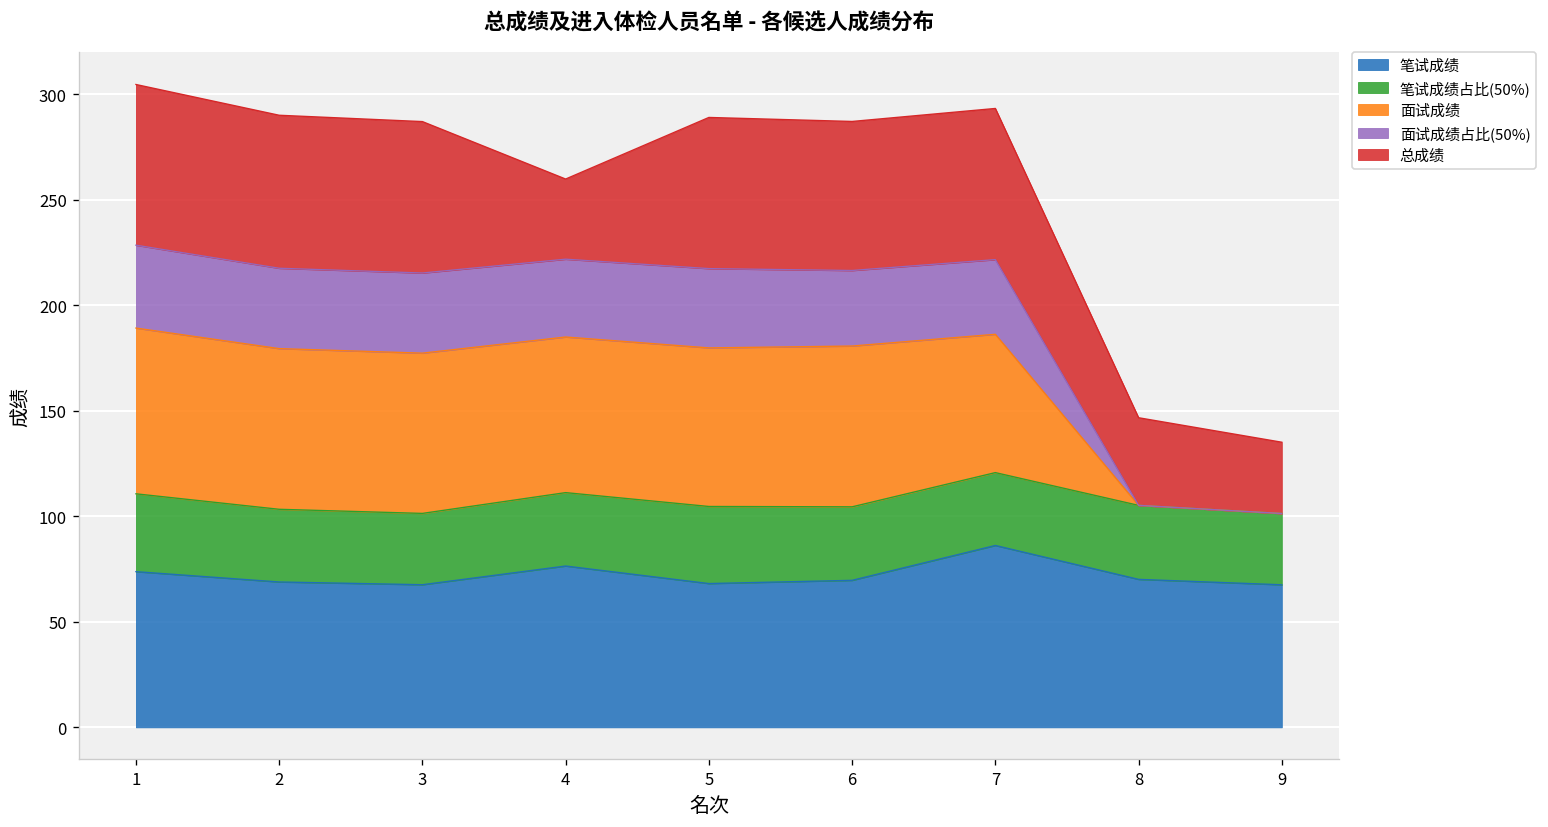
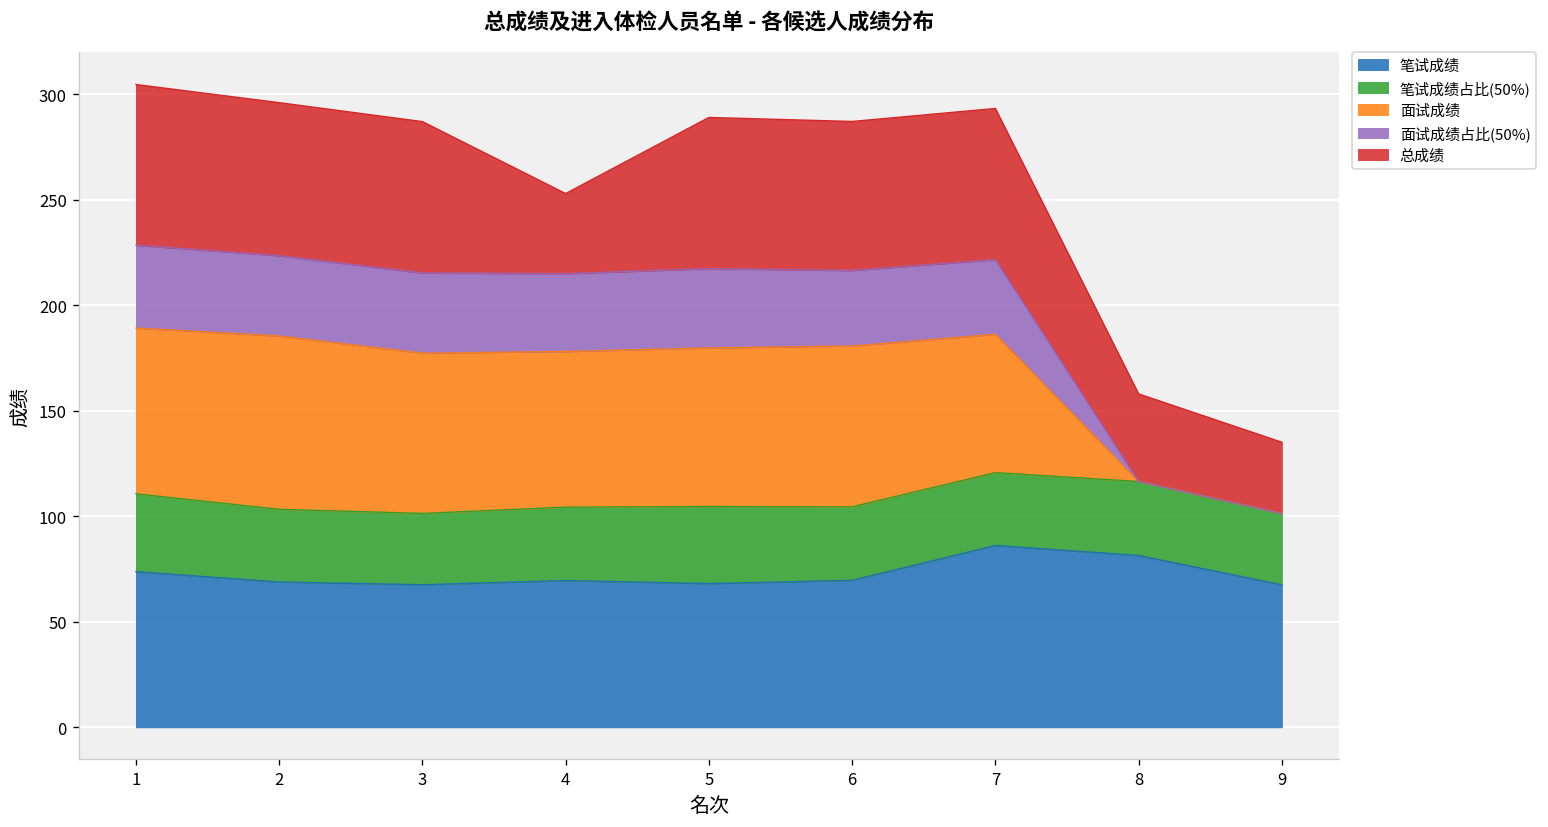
  {
    "笔试成绩": {
      "1": 74,
      "2": 69,
      "3": 68,
-     "4": 76,
+     "4": 70,
      "5": 68,
      "6": 70,
      "7": 86,
-     "8": 70,
+     "8": 81,
      "9": 68
    },
    "笔试成绩占比(50%)": {
      "1": 37,
      "2": 34,
      "3": 34,
      "4": 35,
      "5": 37,
      "6": 35,
      "7": 35
    },
    "面试成绩": {
      "1": 79,
-     "2": 76,
+     "2": 82,
      "3": 76,
      "4": 74,
      "5": 75,
      "6": 76,
      "7": 66
    },
    "面试成绩占比(50%)": {
      "1": 39,
      "2": 38,
      "3": 38,
      "4": 37,
      "5": 38,
      "6": 36,
      "7": 35
    },
    "总成绩": {
      "1": 76,
      "2": 73,
      "3": 72,
      "4": 38,
      "5": 72,
      "6": 71,
      "7": 72,
      "8": 42,
      "9": 34
    }
  }
